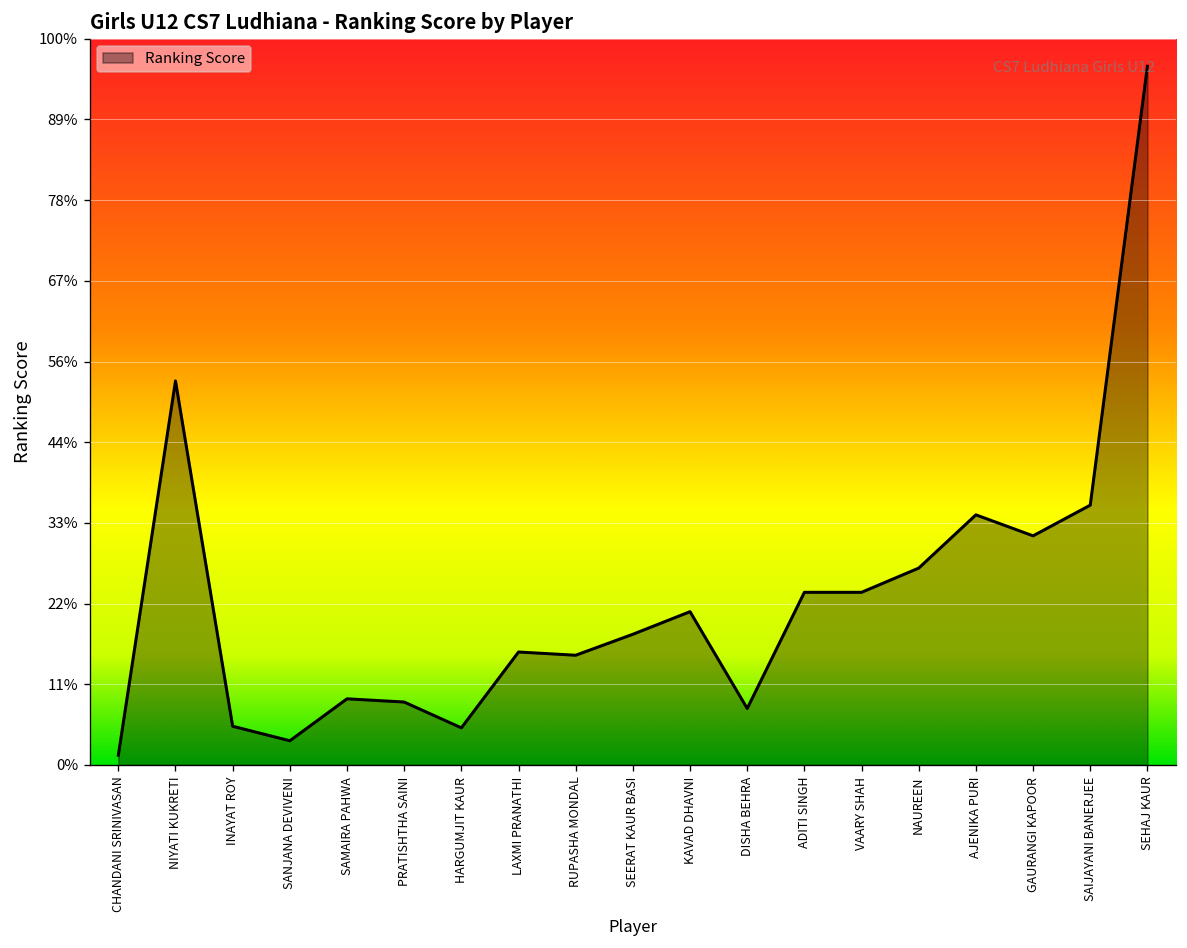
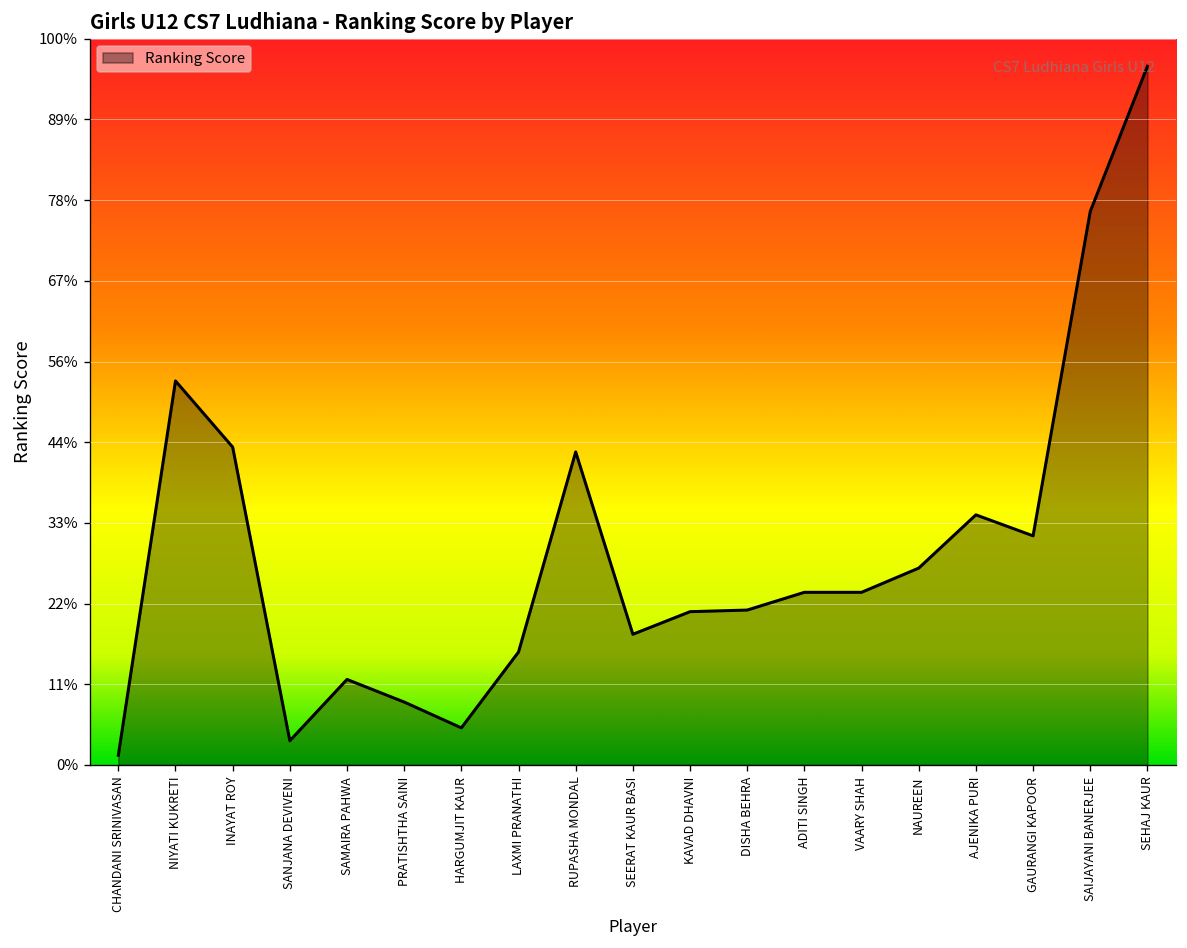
  {
    "CHANDANI SRINIVASAN": "1%",
    "NIYATI KUKRETI": "53%",
-   "INAYAT ROY": "5%",
+   "INAYAT ROY": "44%",
    "SANJANA DEVIVENI": "3%",
-   "SAMAIRA PAHWA": "9%",
+   "SAMAIRA PAHWA": "12%",
    "PRATISHTHA SAINI": "9%",
    "HARGUMJIT KAUR": "5%",
    "LAXMI PRANATHI": "16%",
-   "RUPASHA MONDAL": "15%",
+   "RUPASHA MONDAL": "43%",
    "SEERAT KAUR BASI": "18%",
    "KAVAD DHAVNI": "21%",
-   "DISHA BEHRA": "8%",
+   "DISHA BEHRA": "21%",
    "ADITI SINGH": "24%",
    "VAARY SHAH": "24%",
    "NAUREEN": "27%",
    "AJENIKA PURI": "34%",
    "GAURANGI KAPOOR": "32%",
-   "SAIJAYANI BANERJEE": "36%",
+   "SAIJAYANI BANERJEE": "76%",
    "SEHAJ KAUR": "96%"
  }
